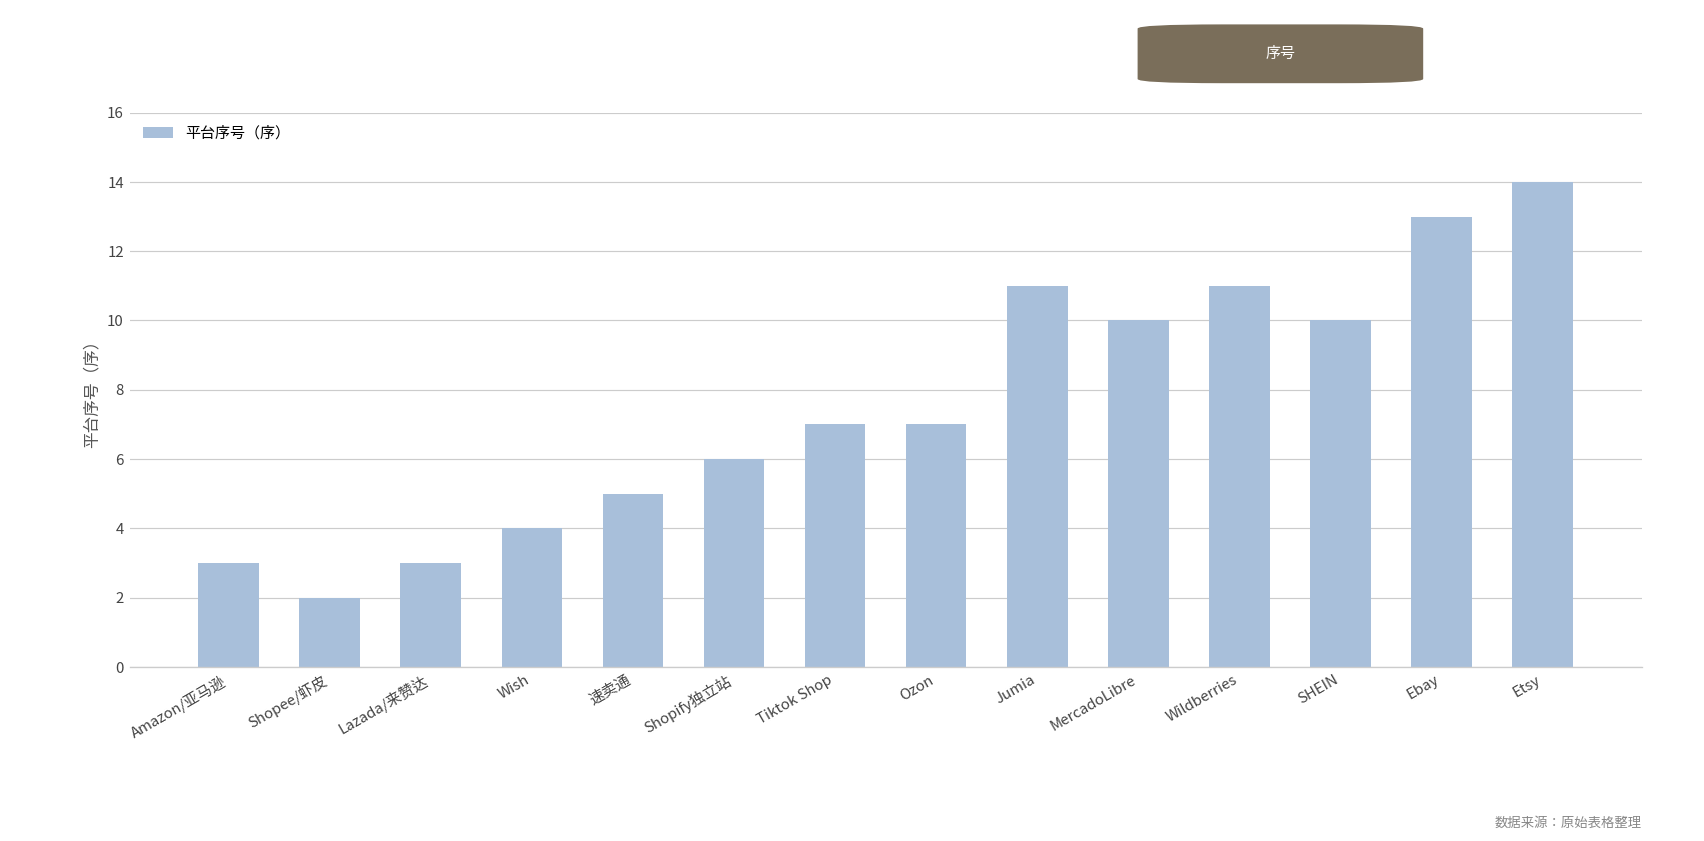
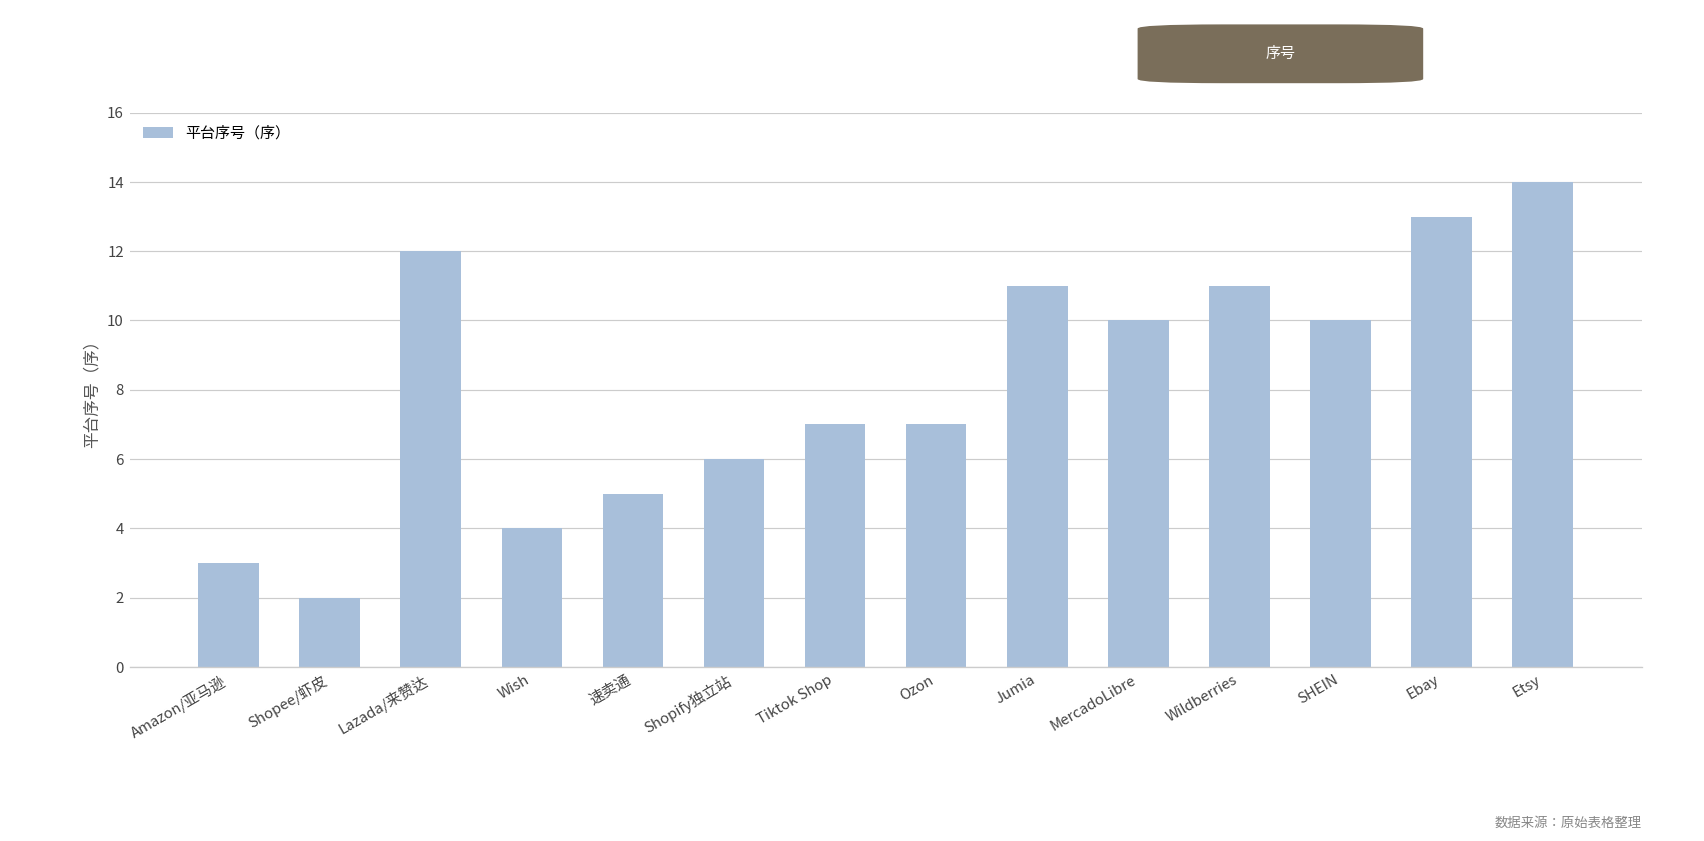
  {
    "Amazon/亚马逊": 3,
    "Shopee/虾皮": 2,
-   "Lazada/来赞达": 3,
+   "Lazada/来赞达": 12,
    "Wish": 4,
    "速卖通": 5,
    "Shopify独立站": 6,
    "Tiktok Shop": 7,
    "Ozon": 7,
    "Jumia": 11,
    "MercadoLibre": 10,
    "Wildberries": 11,
    "SHEIN": 10,
    "Ebay": 13,
    "Etsy": 14
  }
